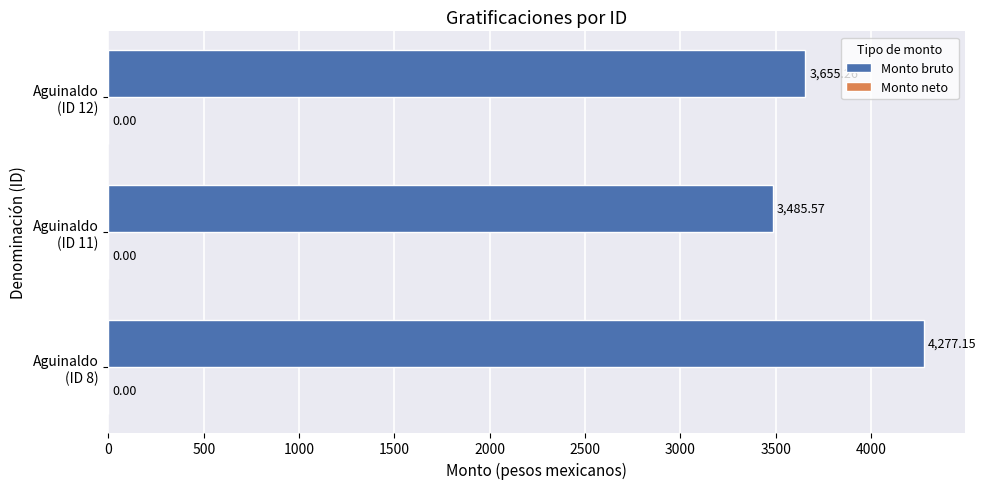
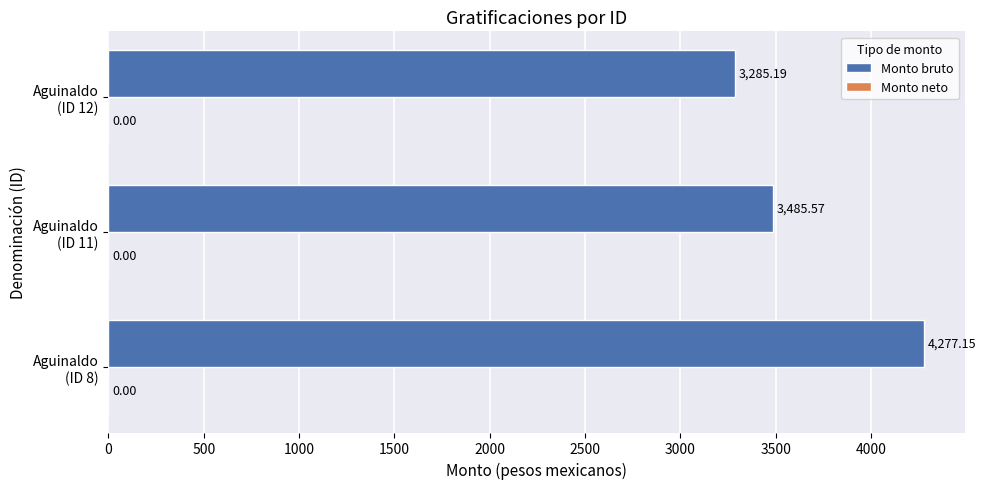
  {
    "Monto bruto": {
-     "Aguinaldo (ID 12)": 3660
+     "Aguinaldo (ID 12)": 3290
    },
    "Monto neto": {
      "Aguinaldo (ID 12)": 0.00,
      "Aguinaldo (ID 11)": 0.00,
      "Aguinaldo (ID 8)": 0.00
    }
  }
